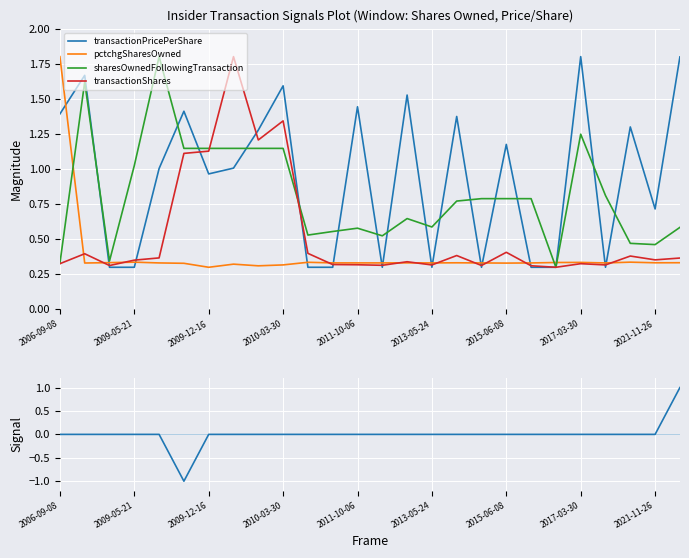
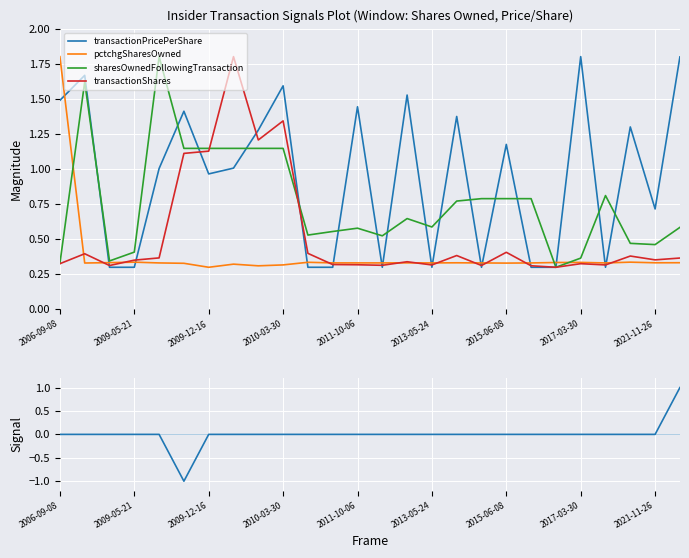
  {
    "Insider Transaction Signals Plot (Window: Shares Owned, Price/Share)": {
      "transactionPricePerShare": {
-       "2006-09-08": 1.39,
+       "2006-09-08": 1.49,
        "2009-05-21": 0.30,
        "2009-12-16": 0.96,
        "2010-03-30": 1.59,
        "2011-10-06": 1.44,
        "2015-06-08": 1.17,
        "2017-03-30": 1.80,
        "2021-11-26": 0.72
      },
      "pctchgSharesOwned": {
        "2006-09-08": 1.80,
        "2009-12-16": 0.30,
        "2010-03-30": 0.32,
        "2015-06-08": 0.33,
        "2021-11-26": 0.33
      },
      "sharesOwnedFollowingTransaction": {
-       "2009-05-21": 1.02,
+       "2009-05-21": 0.41,
        "2009-12-16": 1.15,
        "2010-03-30": 1.15,
        "2011-10-06": 0.58,
        "2013-05-24": 0.59,
        "2015-06-08": 0.79,
-       "2017-03-30": 1.25,
+       "2017-03-30": 0.37,
        "2021-11-26": 0.46
      },
      "transactionShares": {
        "2009-12-16": 1.13,
        "2010-03-30": 1.34,
        "2015-06-08": 0.41,
        "2021-11-26": 0.35
      }
    }
  }
